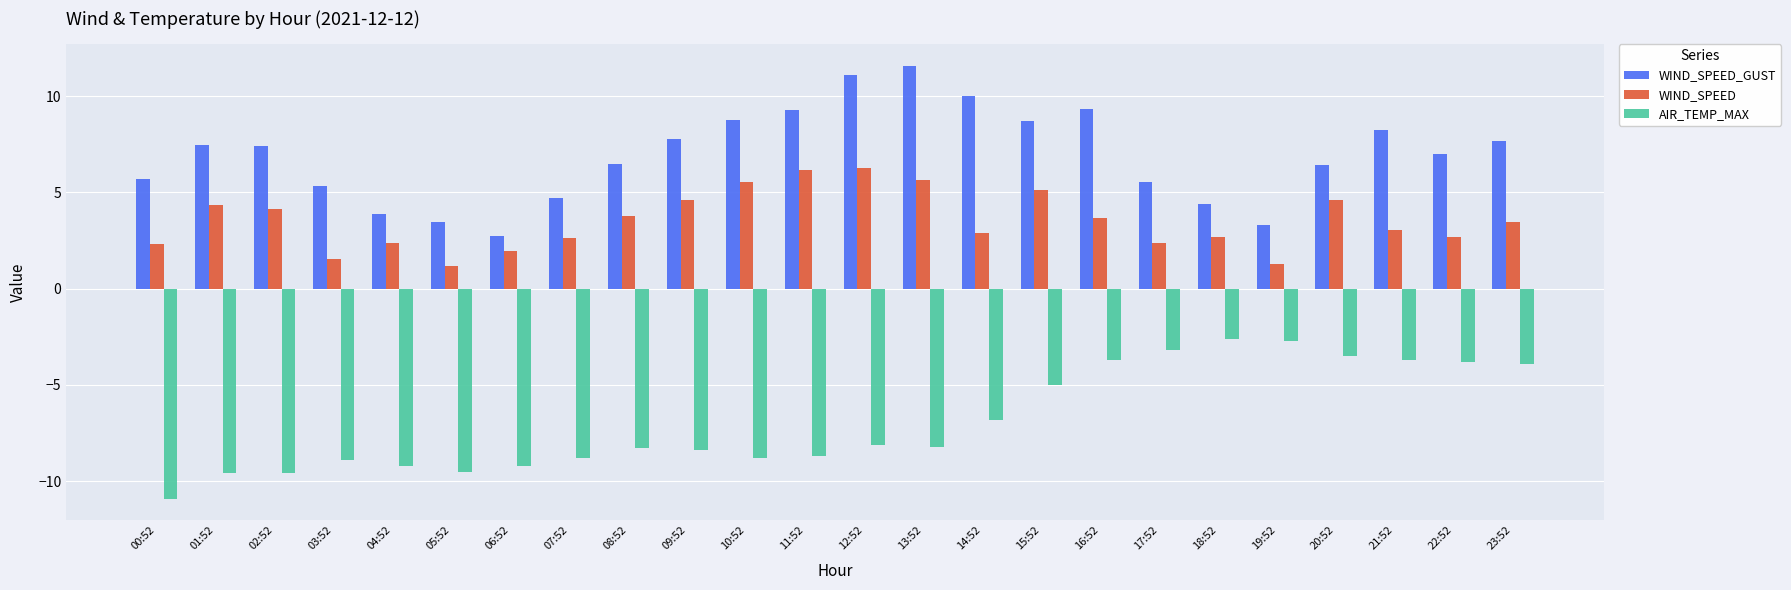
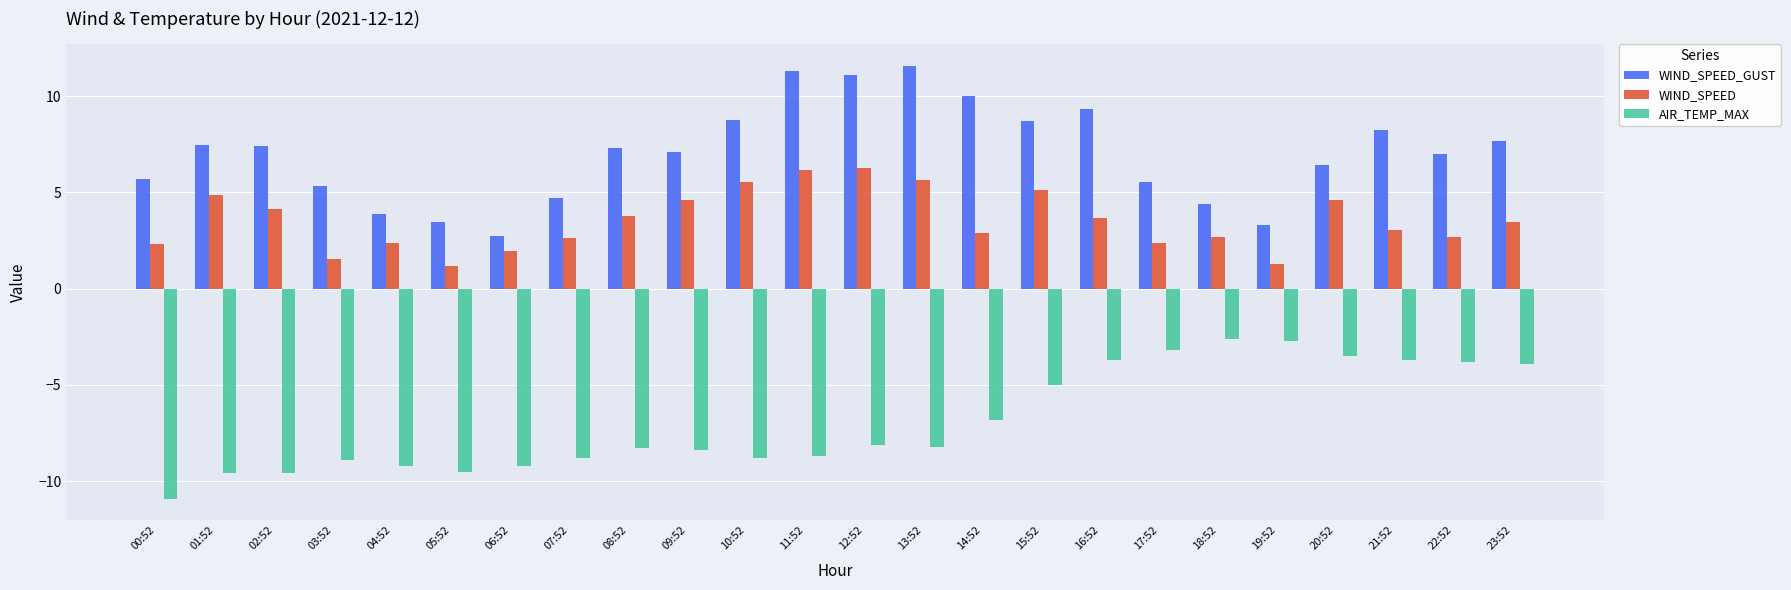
  {
    "WIND_SPEED_GUST": {
      "00:52": 5.7,
      "01:52": 7.5,
      "02:52": 7.4,
      "03:52": 5.4,
      "04:52": 3.9,
      "05:52": 3.5,
      "06:52": 2.7,
      "07:52": 4.7,
-     "08:52": 6.5,
-     "09:52": 7.8,
+     "08:52": 7.3,
+     "09:52": 7.1,
      "10:52": 8.8,
-     "11:52": 9.3,
+     "11:52": 11.3,
      "12:52": 11.1,
      "13:52": 11.6,
      "14:52": 10.0,
      "15:52": 8.7,
      "16:52": 9.4,
      "17:52": 5.5,
      "18:52": 4.4,
      "19:52": 3.3,
      "20:52": 6.4,
      "21:52": 8.3,
      "22:52": 7.0,
      "23:52": 7.7
    },
    "WIND_SPEED": {
      "00:52": 2.3,
-     "01:52": 4.3,
+     "01:52": 4.9,
      "02:52": 4.1,
      "03:52": 1.5,
      "04:52": 2.4,
      "05:52": 1.2,
      "06:52": 2.0,
      "07:52": 2.6,
      "08:52": 3.8,
      "09:52": 4.6,
      "10:52": 5.5,
      "11:52": 6.2,
      "12:52": 6.3,
      "13:52": 5.6,
      "14:52": 2.9,
      "15:52": 5.1,
      "16:52": 3.7,
      "17:52": 2.4,
      "18:52": 2.7,
      "19:52": 1.3,
      "20:52": 4.6,
      "21:52": 3.0,
      "22:52": 2.7,
      "23:52": 3.4
    },
    "AIR_TEMP_MAX": {
      "00:52": -10.9,
      "01:52": -9.6,
      "02:52": -9.6,
      "03:52": -8.9,
      "04:52": -9.2,
      "05:52": -9.5,
      "06:52": -9.2,
      "07:52": -8.8,
      "08:52": -8.3,
      "09:52": -8.4,
      "10:52": -8.8,
      "11:52": -8.7,
      "12:52": -8.1,
      "13:52": -8.2,
      "14:52": -6.8,
      "15:52": -5.0,
      "16:52": -3.7,
      "17:52": -3.2,
      "18:52": -2.6,
      "19:52": -2.7,
      "20:52": -3.5,
      "21:52": -3.7,
      "22:52": -3.8,
      "23:52": -3.9
    }
  }
